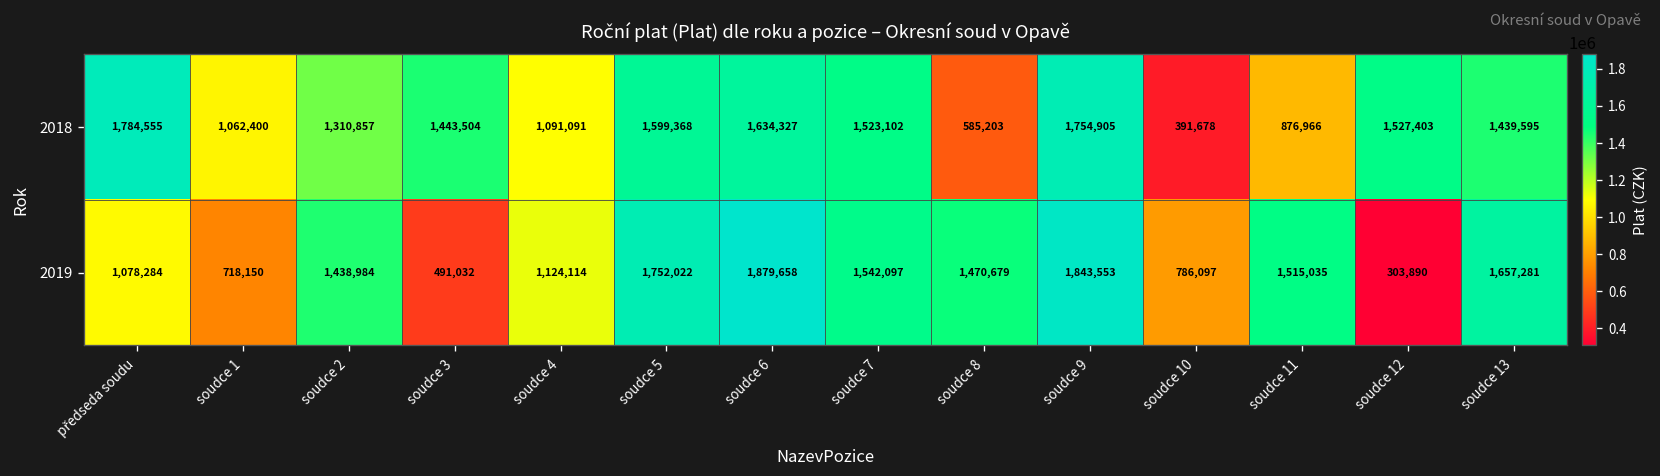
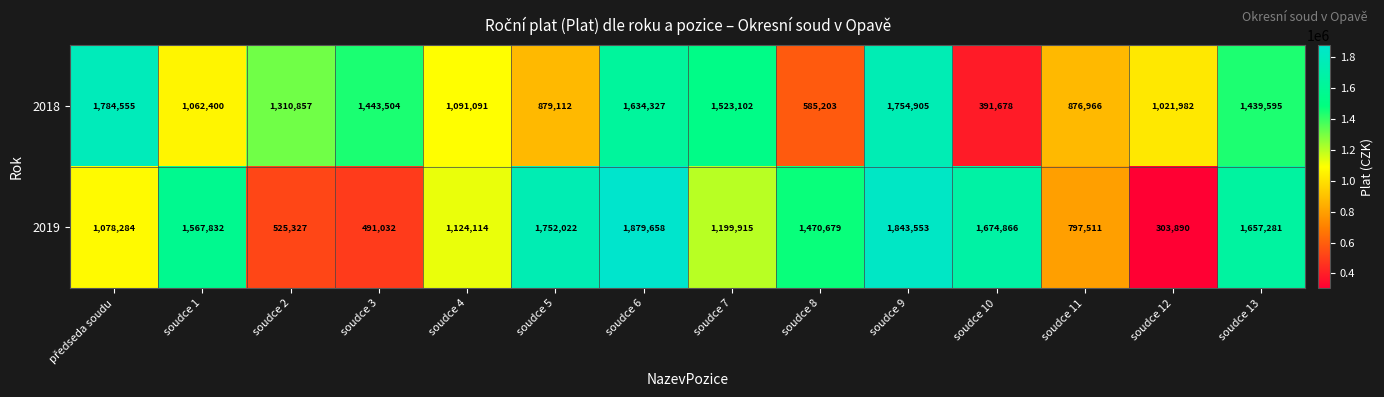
  {
    "2018": {
      "předseda soudu": "1,784,555",
      "soudce 1": "1,062,400",
      "soudce 2": "1,310,857",
      "soudce 3": "1,443,504",
      "soudce 4": "1,091,091",
-     "soudce 5": "1,599,368",
+     "soudce 5": "879,112",
      "soudce 6": "1,634,327",
      "soudce 7": "1,523,102",
      "soudce 8": "585,203",
      "soudce 9": "1,754,905",
      "soudce 10": "391,678",
      "soudce 11": "876,966",
-     "soudce 12": "1,527,403",
+     "soudce 12": "1,021,982",
      "soudce 13": "1,439,595"
    },
    "2019": {
      "předseda soudu": "1,078,284",
-     "soudce 1": "718,150",
-     "soudce 2": "1,438,984",
+     "soudce 1": "1,567,832",
+     "soudce 2": "525,327",
      "soudce 3": "491,032",
      "soudce 4": "1,124,114",
      "soudce 5": "1,752,022",
      "soudce 6": "1,879,658",
-     "soudce 7": "1,542,097",
+     "soudce 7": "1,199,915",
      "soudce 8": "1,470,679",
      "soudce 9": "1,843,553",
-     "soudce 10": "786,097",
-     "soudce 11": "1,515,035",
+     "soudce 10": "1,674,866",
+     "soudce 11": "797,511",
      "soudce 12": "303,890",
      "soudce 13": "1,657,281"
    }
  }
